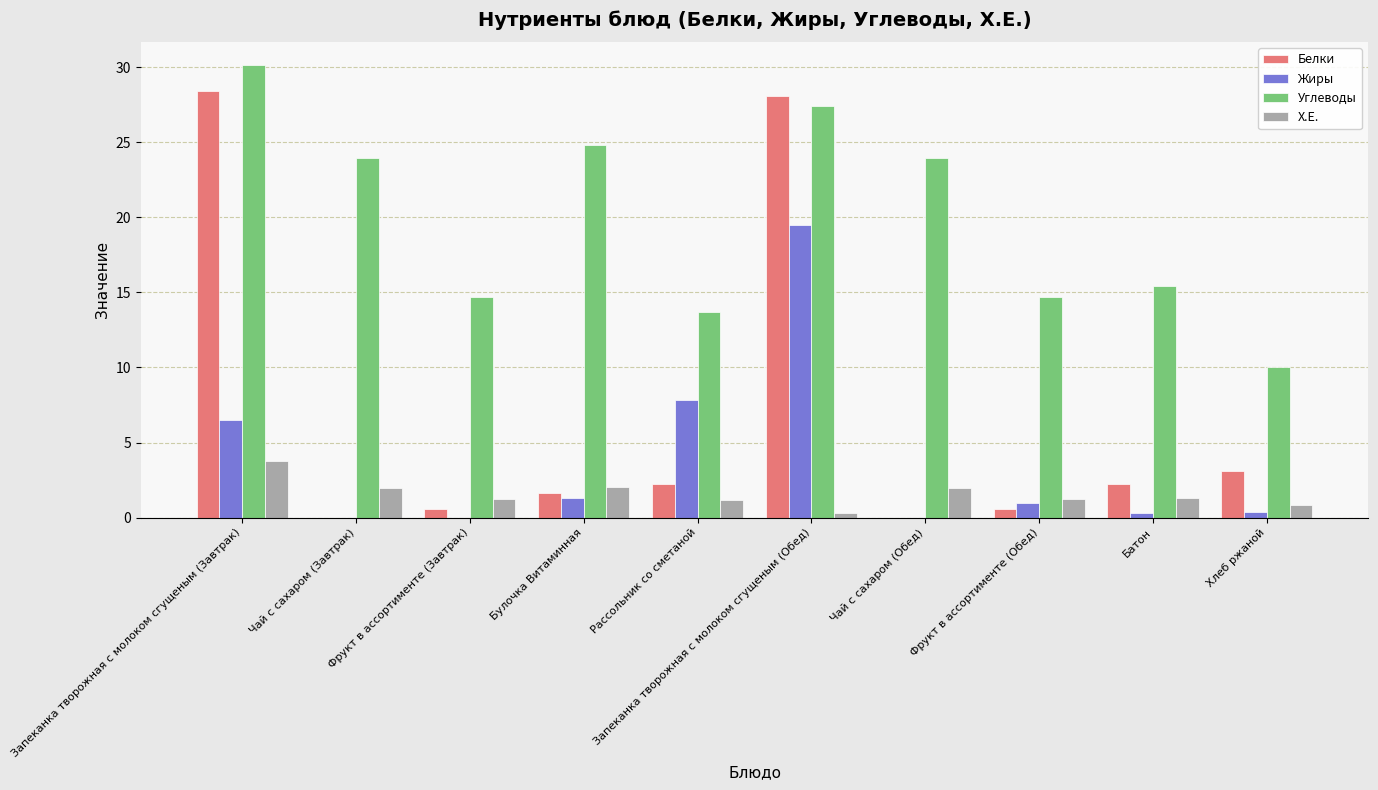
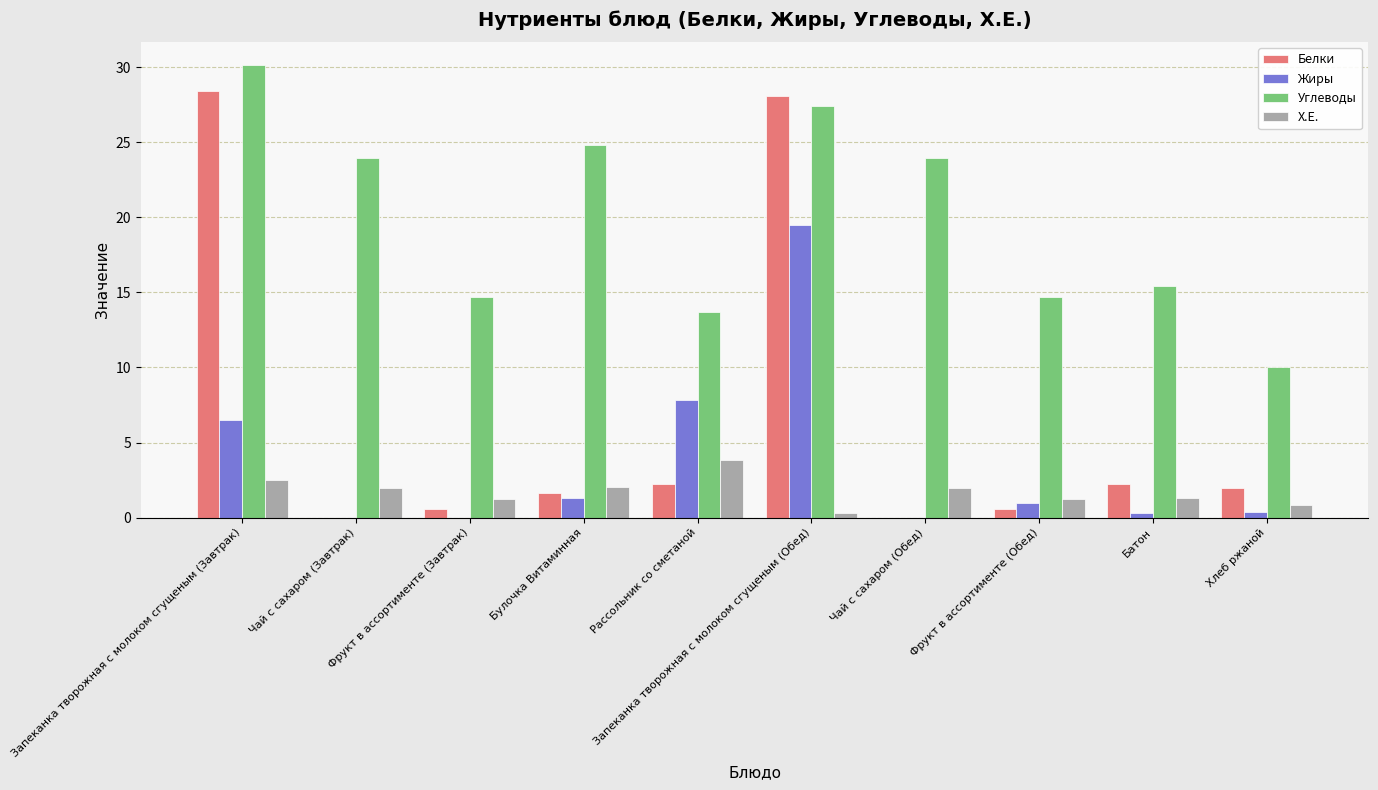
  {
    "Белки": {
      "Запеканка творожная с молоком сгущеным (Завтрак)": 28.4,
      "Чай с сахаром (Завтрак)": 0.0,
      "Фрукт в ассортименте (Завтрак)": 0.6,
      "Булочка Витаминная": 1.6,
      "Рассольник со сметаной": 2.2,
      "Запеканка творожная с молоком сгущеным (Обед)": 28.1,
      "Чай с сахаром (Обед)": 0.0,
      "Фрукт в ассортименте (Обед)": 0.6,
      "Батон": 2.3,
-     "Хлеб ржаной": 3.1
+     "Хлеб ржаной": 2.0
    },
    "Жиры": {
      "Запеканка творожная с молоком сгущеным (Завтрак)": 6.5,
      "Чай с сахаром (Завтрак)": 0.0,
      "Фрукт в ассортименте (Завтрак)": 0.0,
      "Булочка Витаминная": 1.3,
      "Рассольник со сметаной": 7.8,
      "Запеканка творожная с молоком сгущеным (Обед)": 19.5,
      "Чай с сахаром (Обед)": 0.0,
      "Фрукт в ассортименте (Обед)": 1.0,
      "Батон": 0.3,
      "Хлеб ржаной": 0.4
    },
    "Углеводы": {
      "Запеканка творожная с молоком сгущеным (Завтрак)": 30.2,
      "Чай с сахаром (Завтрак)": 24.0,
      "Фрукт в ассортименте (Завтрак)": 14.7,
      "Булочка Витаминная": 24.8,
      "Рассольник со сметаной": 13.7,
      "Запеканка творожная с молоком сгущеным (Обед)": 27.4,
      "Чай с сахаром (Обед)": 24.0,
      "Фрукт в ассортименте (Обед)": 14.7,
      "Батон": 15.4,
      "Хлеб ржаной": 10.0
    },
    "Х.Е.": {
-     "Запеканка творожная с молоком сгущеным (Завтрак)": 3.8,
+     "Запеканка творожная с молоком сгущеным (Завтрак)": 2.5,
      "Чай с сахаром (Завтрак)": 2.0,
      "Фрукт в ассортименте (Завтрак)": 1.2,
      "Булочка Витаминная": 2.1,
-     "Рассольник со сметаной": 1.1,
+     "Рассольник со сметаной": 3.8,
      "Запеканка творожная с молоком сгущеным (Обед)": 0.3,
      "Чай с сахаром (Обед)": 2.0,
      "Фрукт в ассортименте (Обед)": 1.2,
      "Батон": 1.3,
      "Хлеб ржаной": 0.8
    }
  }
